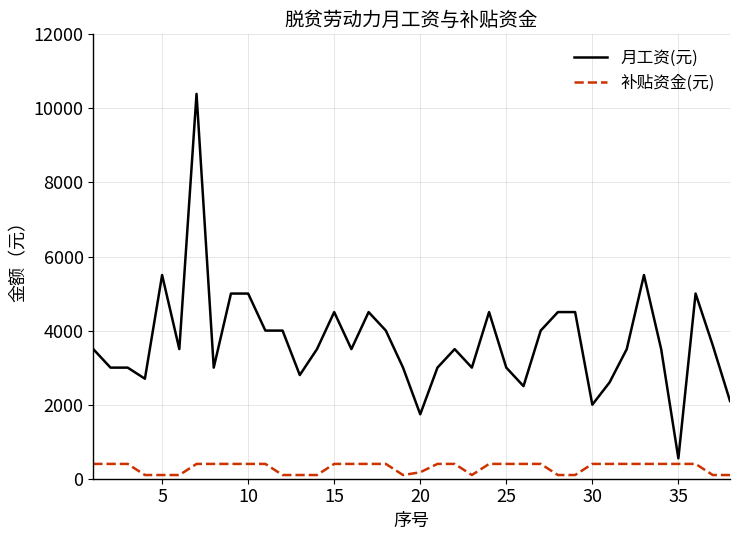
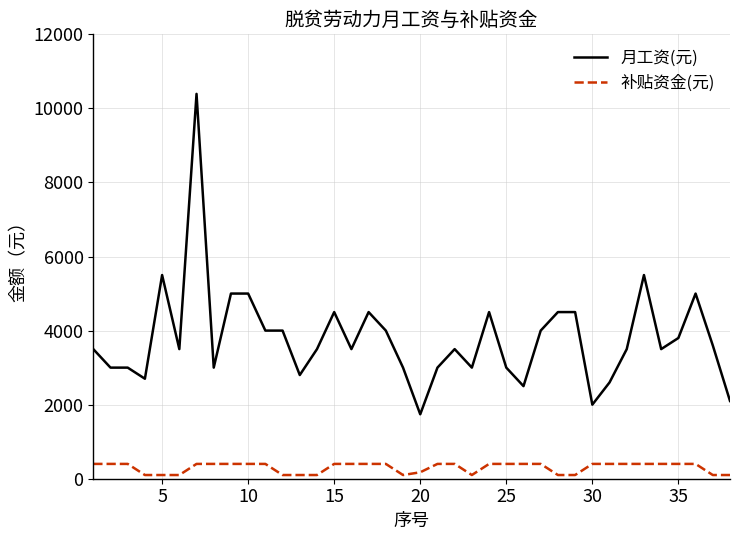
  {
    "月工资(元)": {
      "5": 5500,
      "10": 5000,
      "15": 4500,
      "20": 1700,
      "25": 3000,
      "30": 2000,
-     "35": 600
+     "35": 3800
    },
    "补贴资金(元)": {
      "5": 100,
      "10": 400,
      "15": 400,
      "20": 200,
      "25": 400,
      "30": 400,
      "35": 400
    }
  }
